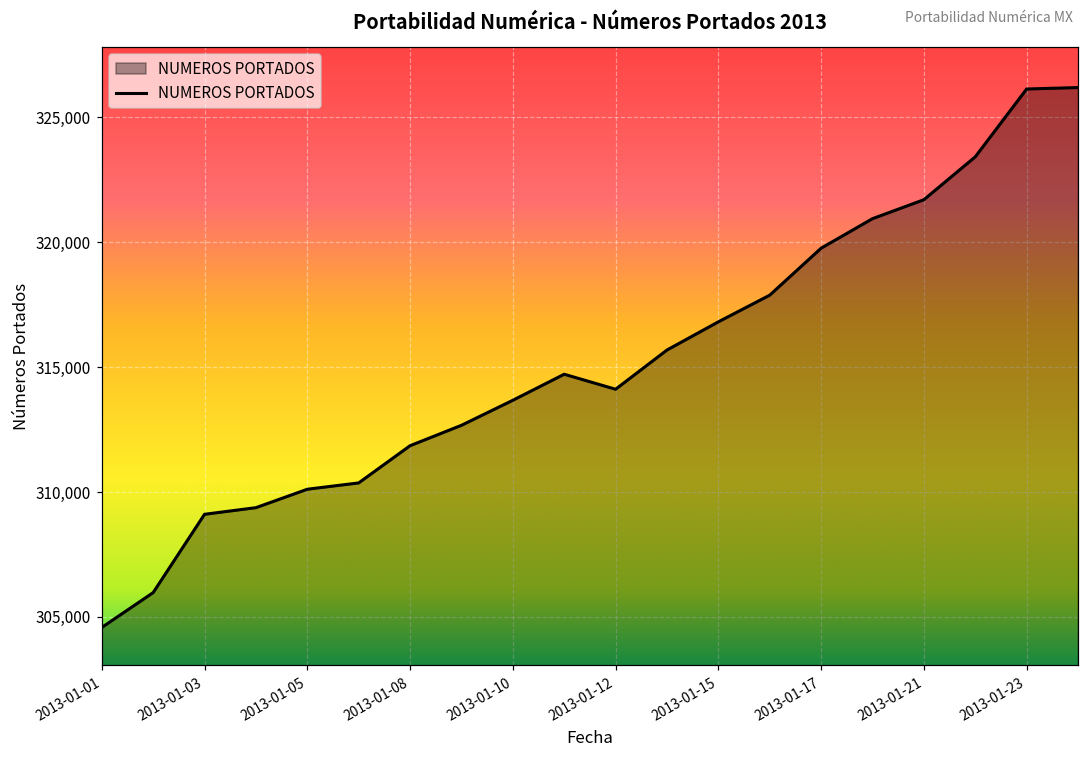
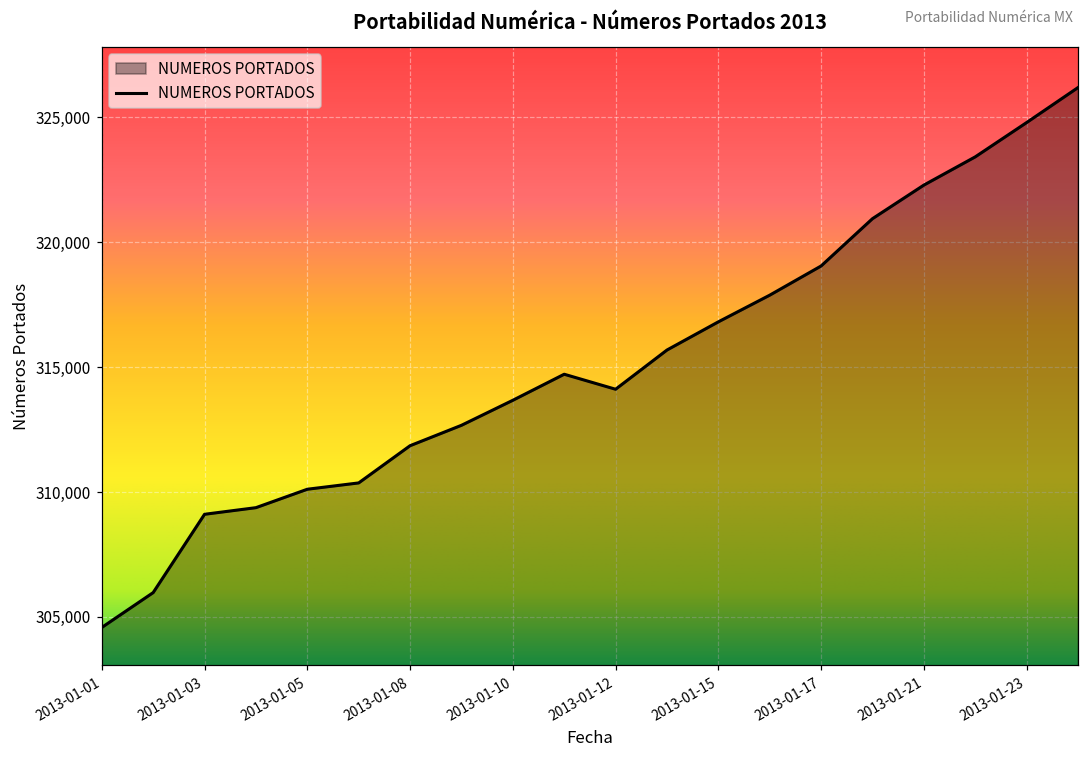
  {
    "2013-01-01": "304,600",
    "2013-01-03": "309,100",
    "2013-01-05": "310,100",
    "2013-01-08": "311,900",
    "2013-01-10": "313,700",
    "2013-01-12": "314,100",
    "2013-01-15": "316,800",
-   "2013-01-17": "319,800",
-   "2013-01-21": "321,700",
-   "2013-01-23": "326,100"
+   "2013-01-17": "319,000",
+   "2013-01-21": "322,300",
+   "2013-01-23": "324,800"
  }
